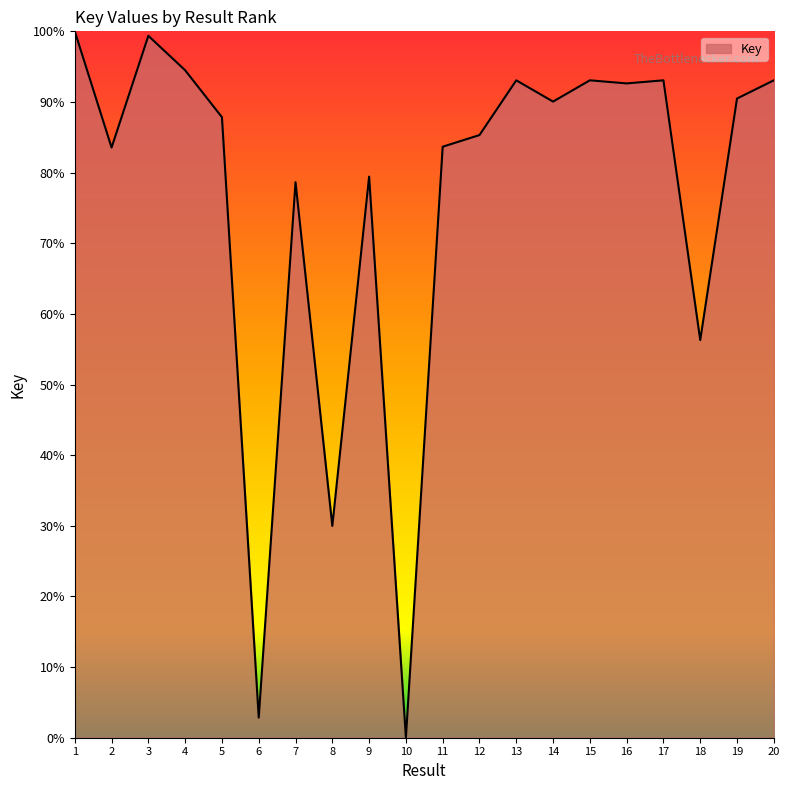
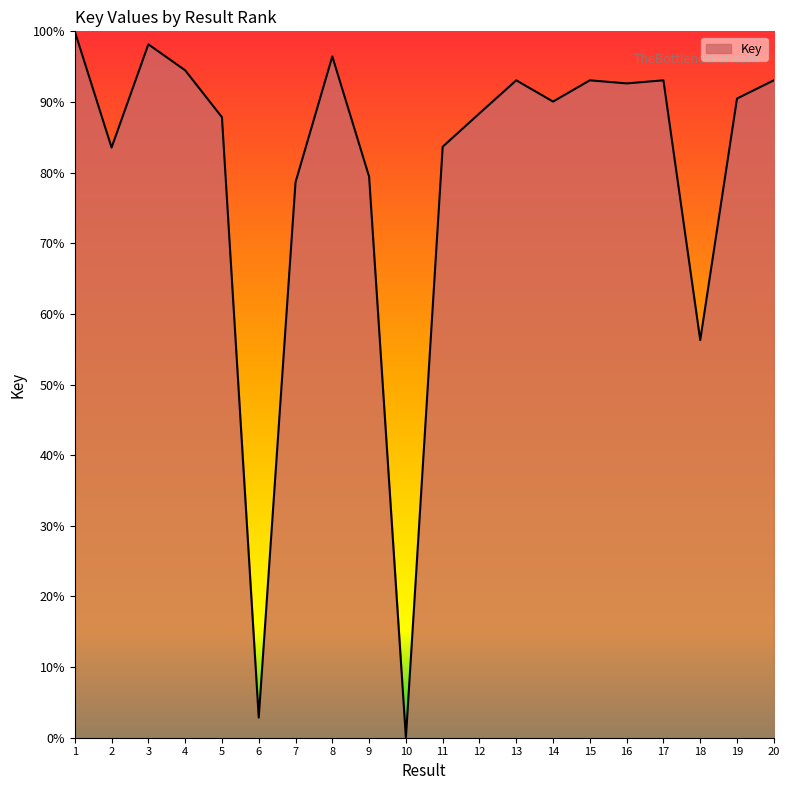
  {
    "1": "100%",
    "2": "84%",
-   "3": "99%",
+   "3": "98%",
    "4": "94%",
    "5": "88%",
    "6": "3%",
    "7": "79%",
-   "8": "30%",
+   "8": "96%",
    "9": "79%",
    "10": "0%",
    "11": "84%",
-   "12": "85%",
+   "12": "88%",
    "13": "93%",
    "14": "90%",
    "15": "93%",
    "16": "93%",
    "17": "93%",
    "18": "56%",
    "19": "90%",
    "20": "93%"
  }
